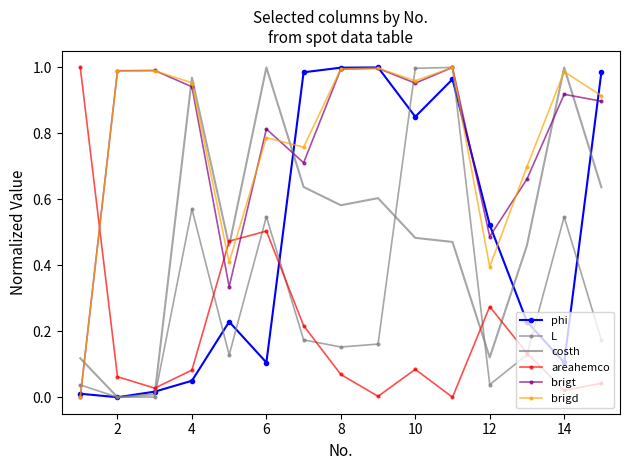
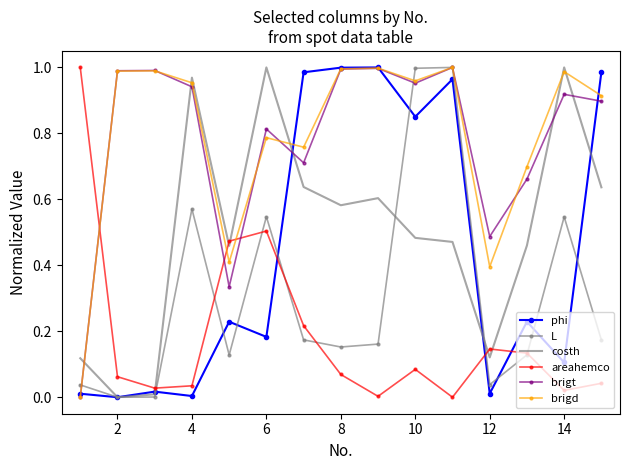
  {
    "phi": {
-     "4": 0.05,
-     "6": 0.11,
+     "4": 0.00,
+     "6": 0.18,
      "10": 0.85,
-     "12": 0.52
+     "12": 0.01
    },
    "areahemco": {
      "2": 0.06,
-     "4": 0.08,
+     "4": 0.03,
      "6": 0.50,
      "8": 0.07,
      "10": 0.08,
-     "12": 0.27
+     "12": 0.15
    },
    "brigt": {
      "4": 0.94,
      "6": 0.81,
      "12": 0.49,
      "14": 0.92
    },
    "brigd": {
      "4": 0.95,
      "6": 0.79,
      "12": 0.40,
      "14": 0.99
    }
  }
